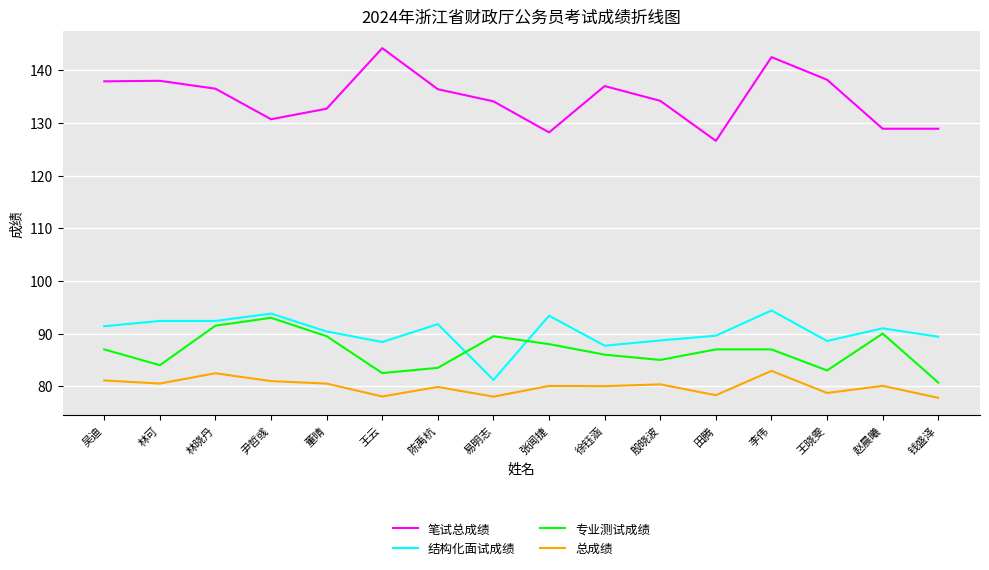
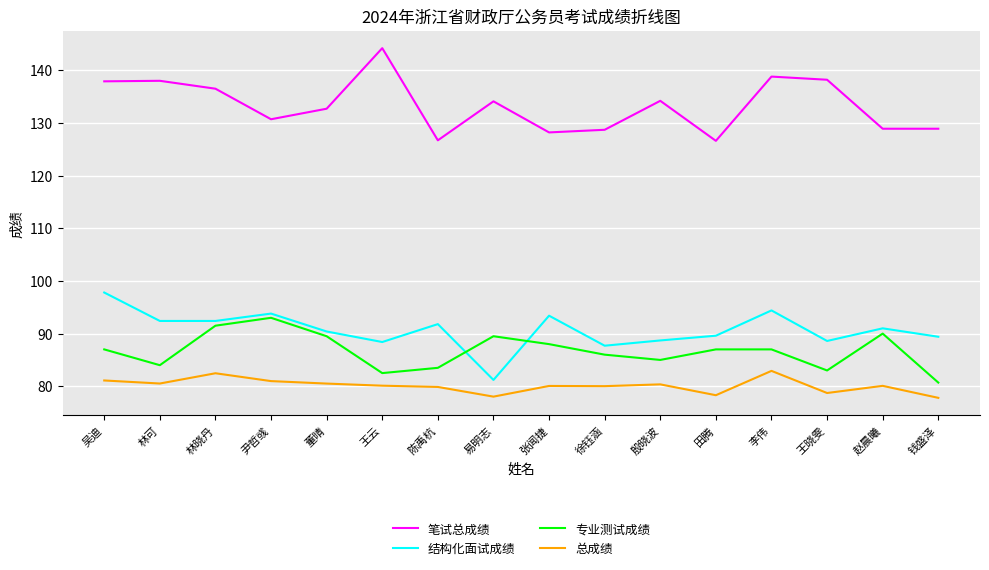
  {
    "笔试总成绩": {
      "吴迪": 138,
      "林可": 138,
      "林晓丹": 137,
      "尹哲彧": 131,
      "董晴": 133,
      "王云": 144,
-     "陈禹杭": 136,
+     "陈禹杭": 127,
      "易明志": 134,
      "张闻捷": 128,
-     "徐钰涵": 137,
+     "徐钰涵": 129,
      "殷晓波": 134,
      "田腾": 127,
-     "李伟": 143,
+     "李伟": 139,
      "王晓雯": 138,
      "赵晨曦": 129,
      "钱盛泽": 129
    },
    "结构化面试成绩": {
-     "吴迪": 91,
+     "吴迪": 98,
      "林可": 92,
      "林晓丹": 92,
      "尹哲彧": 94,
      "董晴": 90,
      "王云": 88,
      "陈禹杭": 92,
      "易明志": 81,
      "张闻捷": 93,
      "徐钰涵": 88,
      "殷晓波": 89,
      "田腾": 90,
      "李伟": 94,
      "王晓雯": 89,
      "赵晨曦": 91,
      "钱盛泽": 89
    },
    "专业测试成绩": {
      "吴迪": 87,
      "林可": 84,
      "林晓丹": 92,
      "尹哲彧": 93,
      "董晴": 90,
      "王云": 83,
      "陈禹杭": 84,
      "易明志": 90,
      "张闻捷": 88,
      "徐钰涵": 86,
      "殷晓波": 85,
      "田腾": 87,
      "李伟": 87,
      "王晓雯": 83,
      "赵晨曦": 90,
      "钱盛泽": 81
    },
    "总成绩": {
      "吴迪": 81,
      "林可": 81,
      "林晓丹": 82,
      "尹哲彧": 81,
      "董晴": 81,
-     "王云": 78,
+     "王云": 80,
      "陈禹杭": 80,
      "易明志": 78,
      "张闻捷": 80,
      "徐钰涵": 80,
      "殷晓波": 80,
      "田腾": 78,
      "李伟": 83,
      "王晓雯": 79,
      "赵晨曦": 80,
      "钱盛泽": 78
    }
  }
